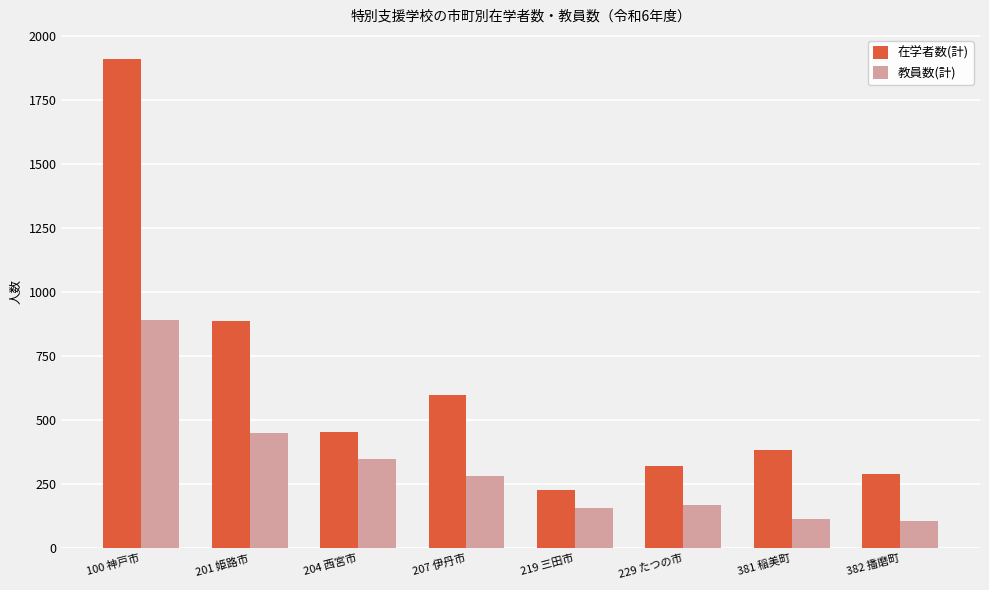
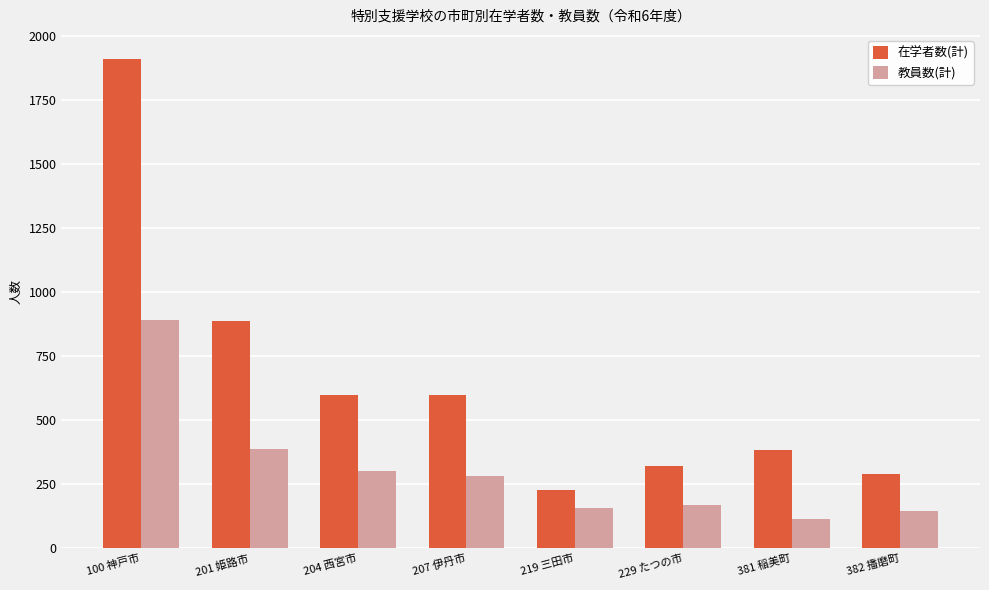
  {
    "在学者数(計)": {
      "100 神戸市": 1910,
      "201 姫路市": 890,
-     "204 西宮市": 460,
+     "204 西宮市": 600,
      "207 伊丹市": 600,
      "219 三田市": 230,
      "229 たつの市": 320,
      "381 稲美町": 380,
      "382 播磨町": 290
    },
    "教員数(計)": {
      "100 神戸市": 890,
-     "201 姫路市": 450,
-     "204 西宮市": 350,
+     "201 姫路市": 390,
+     "204 西宮市": 300,
      "207 伊丹市": 280,
      "219 三田市": 160,
      "229 たつの市": 170,
      "381 稲美町": 110,
-     "382 播磨町": 110
+     "382 播磨町": 150
    }
  }
